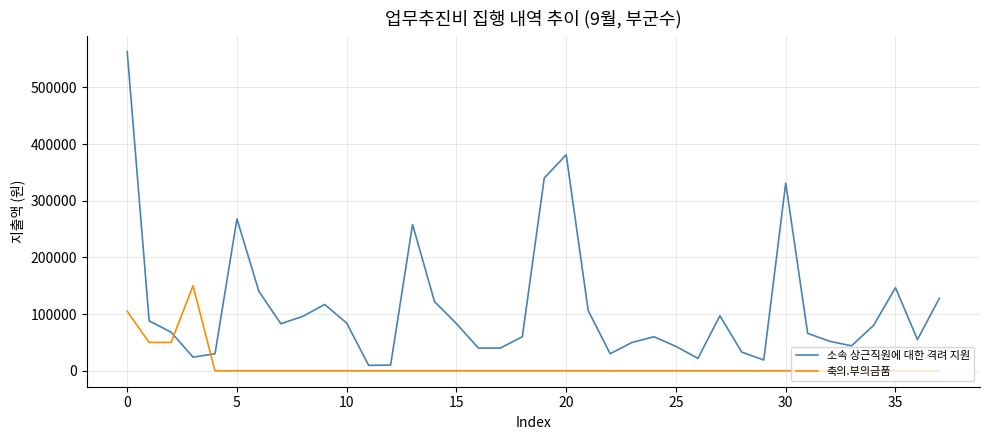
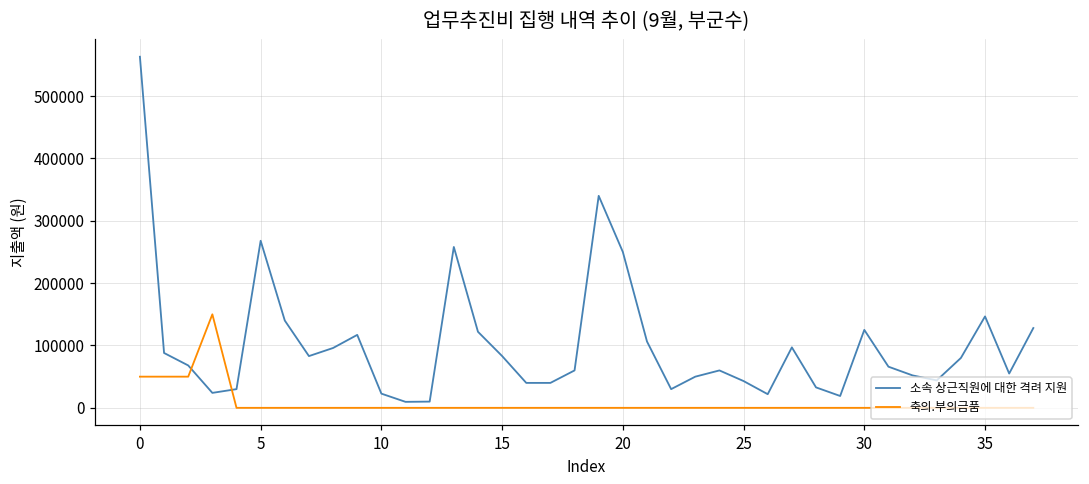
  {
    "소속 상근직원에 대한 격려 지원": {
      "0": 560000,
      "5": 270000,
-     "10": 80000,
+     "10": 20000,
      "15": 80000,
-     "20": 380000,
+     "20": 250000,
      "25": 40000,
-     "30": 330000,
+     "30": 130000,
      "35": 150000
    },
    "축의.부의금품": {
-     "0": 100000,
+     "0": 50000,
      "5": 0,
      "10": 0,
      "15": 0,
      "20": 0,
      "25": 0,
      "30": 0
    }
  }
